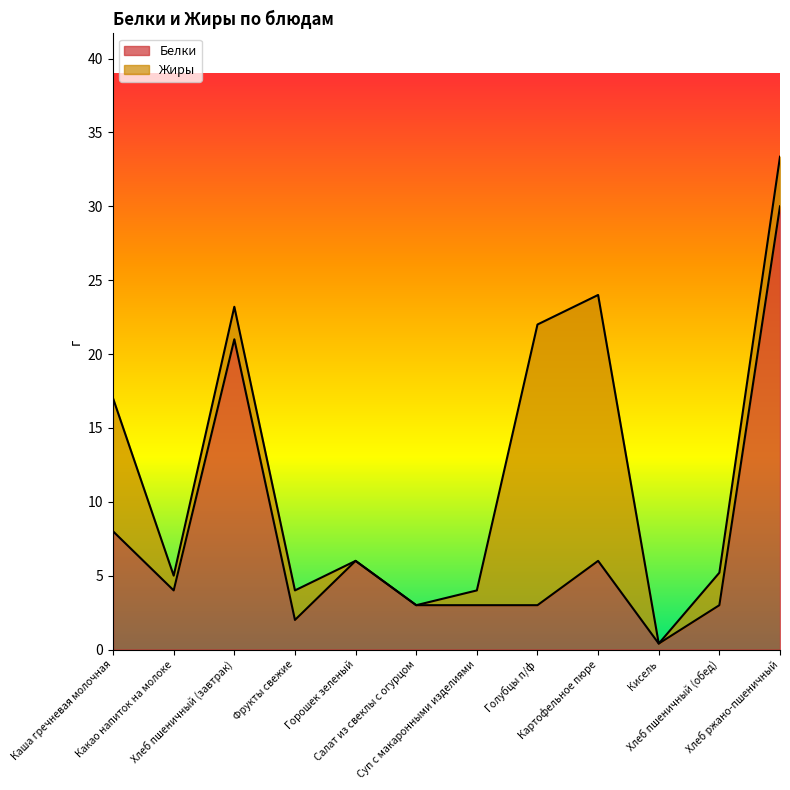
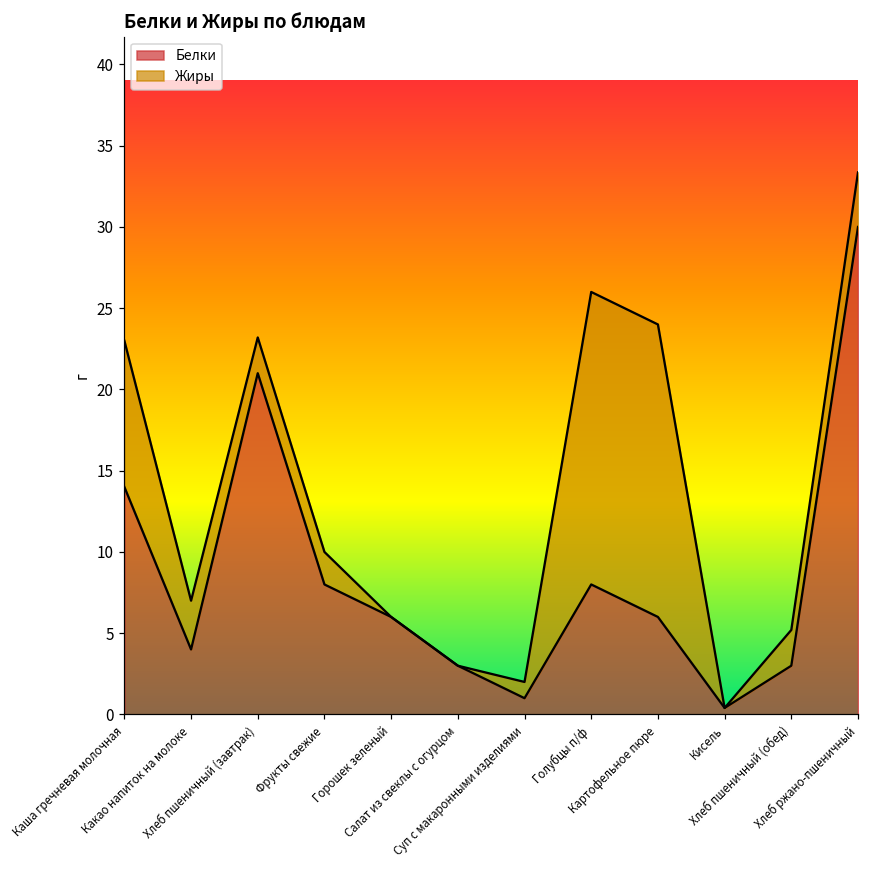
  {
    "Белки": {
-     "Каша гречневая молочная": 8,
+     "Каша гречневая молочная": 14,
      "Какао напиток на молоке": 4,
      "Хлеб пшеничный (завтрак)": 21,
-     "Фрукты свежие": 2,
-     "Суп с макаронными изделиями": 3,
-     "Голубцы п/ф": 3,
+     "Фрукты свежие": 8,
+     "Суп с макаронными изделиями": 1,
+     "Голубцы п/ф": 8,
      "Картофельное пюре": 6,
      "Хлеб пшеничный (обед)": 3,
      "Хлеб ржано-пшеничный": 30
    },
    "Жиры": {
      "Каша гречневая молочная": 9,
-     "Какао напиток на молоке": 1,
+     "Какао напиток на молоке": 3,
      "Хлеб пшеничный (завтрак)": 2.2,
      "Фрукты свежие": 2,
      "Суп с макаронными изделиями": 1,
-     "Голубцы п/ф": 19,
+     "Голубцы п/ф": 18,
      "Картофельное пюре": 18,
      "Хлеб пшеничный (обед)": 2.2,
      "Хлеб ржано-пшеничный": 3.4
    }
  }
